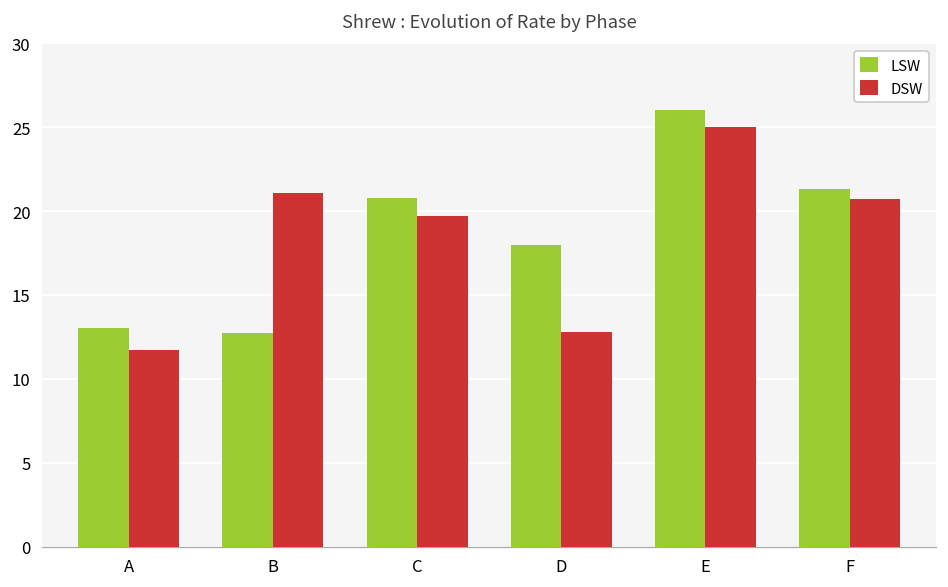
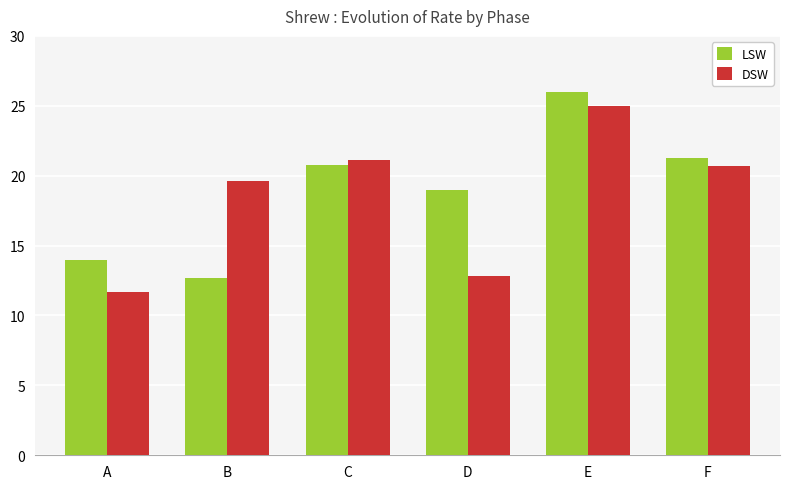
  {
    "LSW": {
-     "A": 13,
+     "A": 14,
      "B": 12.7,
      "C": 20.8,
-     "D": 18,
+     "D": 19,
      "E": 26,
      "F": 21.3
    },
    "DSW": {
      "A": 11.7,
-     "B": 21.1,
-     "C": 19.7,
+     "B": 19.6,
+     "C": 21.1,
      "D": 12.8,
      "E": 25.0,
      "F": 20.7
    }
  }
